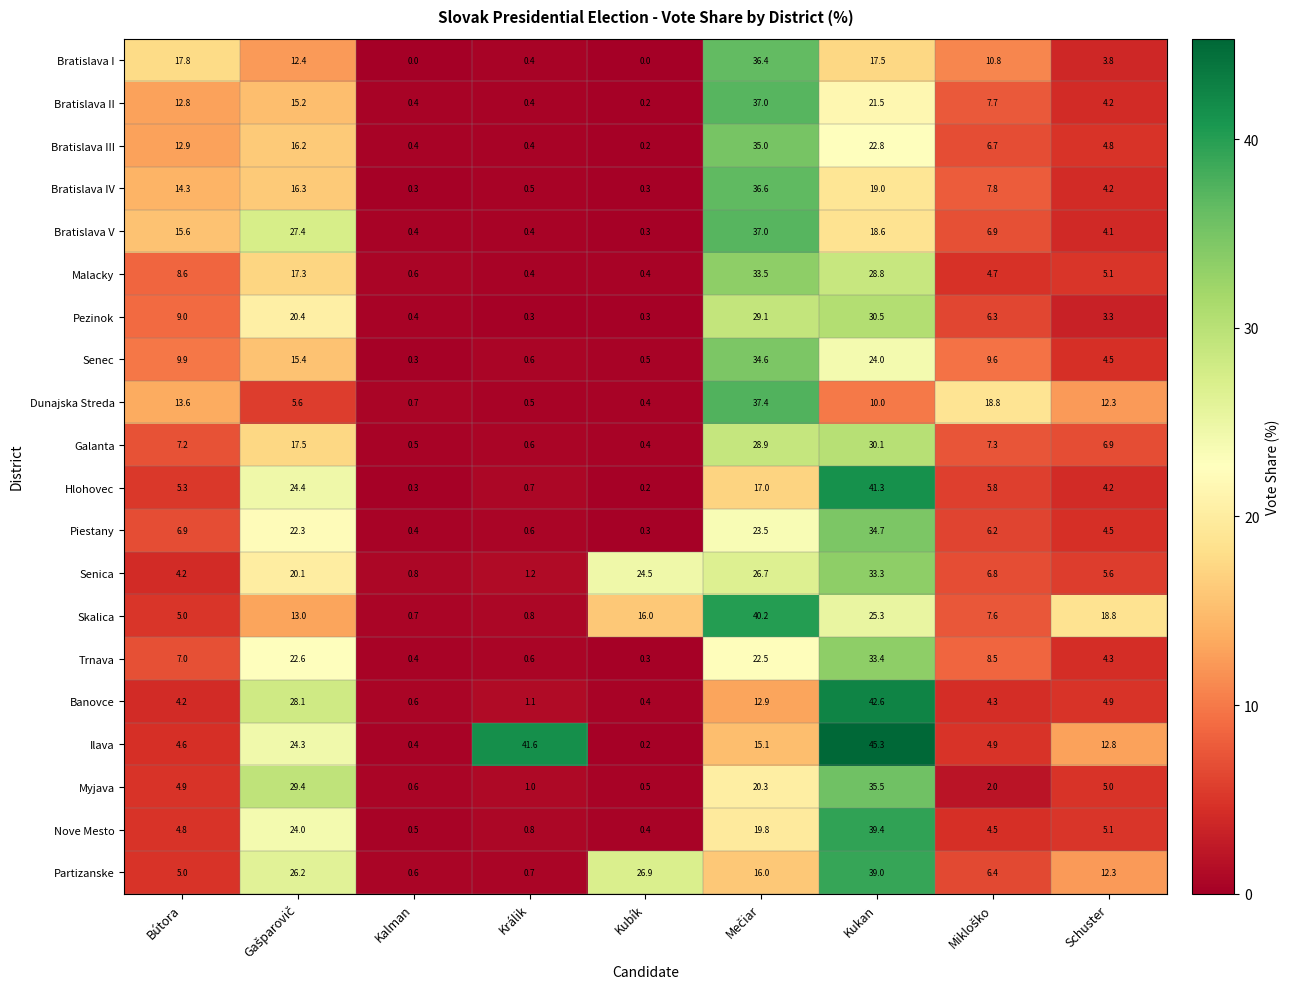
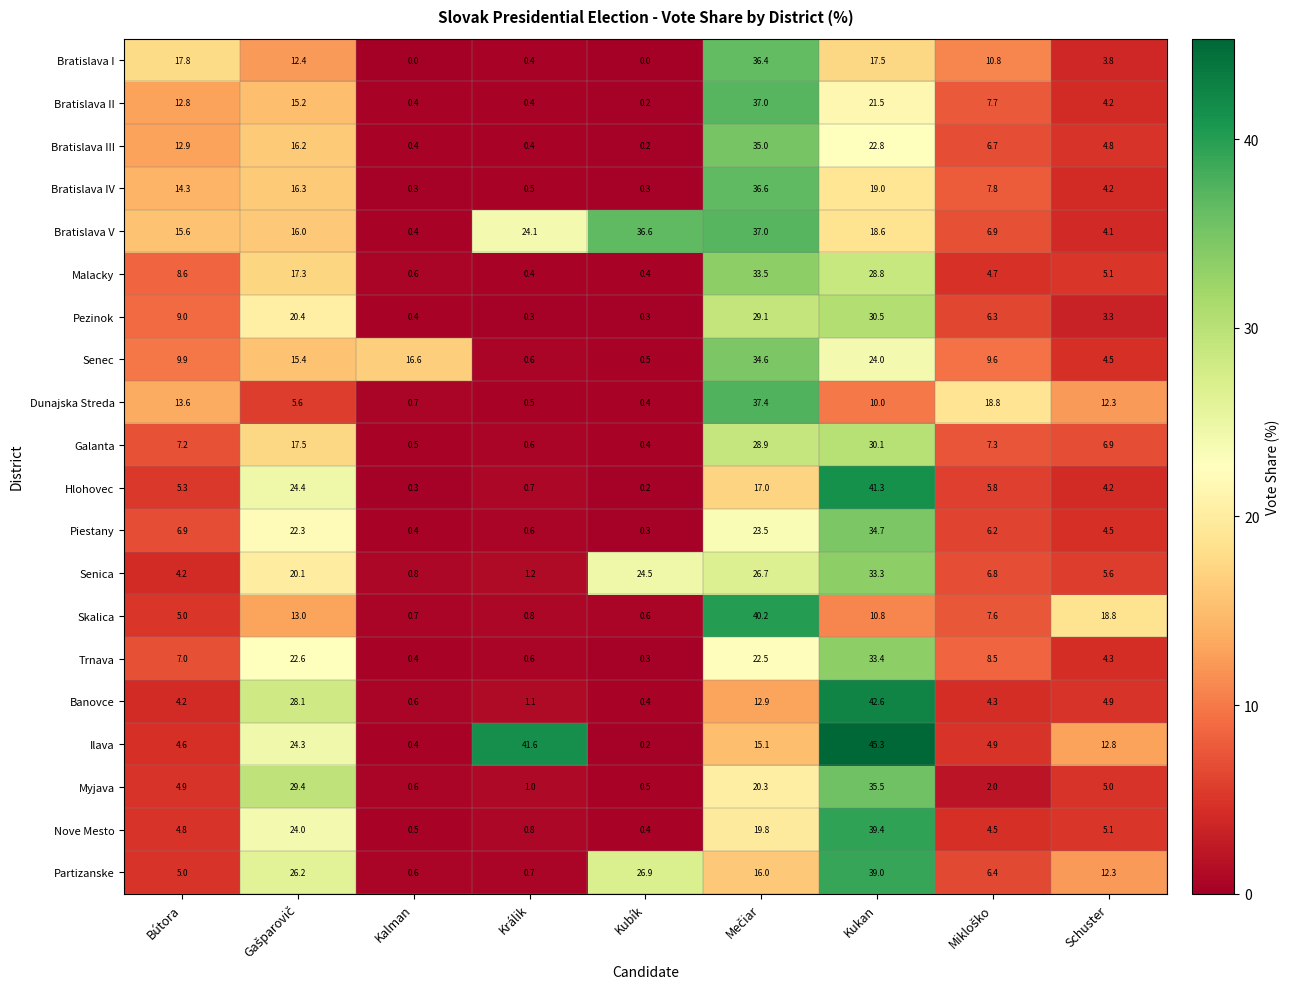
  {
    "Bratislava I": {
      "Bútora": 17.8,
      "Gašparovič": 12.4,
      "Kalman": 0.0,
      "Králik": 0.4,
      "Kubík": 0.0,
      "Mečiar": 36.4,
      "Kukan": 17.5,
      "Mikloško": 10.8,
      "Schuster": 3.8
    },
    "Bratislava II": {
      "Bútora": 12.8,
      "Gašparovič": 15.2,
      "Kalman": 0.4,
      "Králik": 0.4,
      "Kubík": 0.2,
      "Mečiar": 37.0,
      "Kukan": 21.5,
      "Mikloško": 7.7,
      "Schuster": 4.2
    },
    "Bratislava III": {
      "Bútora": 12.9,
      "Gašparovič": 16.2,
      "Kalman": 0.4,
      "Králik": 0.4,
      "Kubík": 0.2,
      "Mečiar": 35.0,
      "Kukan": 22.8,
      "Mikloško": 6.7,
      "Schuster": 4.8
    },
    "Bratislava IV": {
      "Bútora": 14.3,
      "Gašparovič": 16.3,
      "Kalman": 0.3,
      "Králik": 0.5,
      "Kubík": 0.3,
      "Mečiar": 36.6,
      "Kukan": 19.0,
      "Mikloško": 7.8,
      "Schuster": 4.2
    },
    "Bratislava V": {
      "Bútora": 15.6,
-     "Gašparovič": 27.4,
+     "Gašparovič": 16.0,
      "Kalman": 0.4,
-     "Králik": 0.4,
-     "Kubík": 0.3,
+     "Králik": 24.1,
+     "Kubík": 36.6,
      "Mečiar": 37.0,
      "Kukan": 18.6,
      "Mikloško": 6.9,
      "Schuster": 4.1
    },
    "Malacky": {
      "Bútora": 8.6,
      "Gašparovič": 17.3,
      "Kalman": 0.6,
      "Králik": 0.4,
      "Kubík": 0.4,
      "Mečiar": 33.5,
      "Kukan": 28.8,
      "Mikloško": 4.7,
      "Schuster": 5.1
    },
    "Pezinok": {
      "Bútora": 9.0,
      "Gašparovič": 20.4,
      "Kalman": 0.4,
      "Králik": 0.3,
      "Kubík": 0.3,
      "Mečiar": 29.1,
      "Kukan": 30.5,
      "Mikloško": 6.3,
      "Schuster": 3.3
    },
    "Senec": {
      "Bútora": 9.9,
      "Gašparovič": 15.4,
-     "Kalman": 0.3,
+     "Kalman": 16.6,
      "Králik": 0.6,
      "Kubík": 0.5,
      "Mečiar": 34.6,
      "Kukan": 24.0,
      "Mikloško": 9.6,
      "Schuster": 4.5
    },
    "Dunajska Streda": {
      "Bútora": 13.6,
      "Gašparovič": 5.6,
      "Kalman": 0.7,
      "Králik": 0.5,
      "Kubík": 0.4,
      "Mečiar": 37.4,
      "Kukan": 10.0,
      "Mikloško": 18.8,
      "Schuster": 12.3
    },
    "Galanta": {
      "Bútora": 7.2,
      "Gašparovič": 17.5,
      "Kalman": 0.5,
      "Králik": 0.6,
      "Kubík": 0.4,
      "Mečiar": 28.9,
      "Kukan": 30.1,
      "Mikloško": 7.3,
      "Schuster": 6.9
    },
    "Hlohovec": {
      "Bútora": 5.3,
      "Gašparovič": 24.4,
      "Kalman": 0.3,
      "Králik": 0.7,
      "Kubík": 0.2,
      "Mečiar": 17.0,
      "Kukan": 41.3,
      "Mikloško": 5.8,
      "Schuster": 4.2
    },
    "Piestany": {
      "Bútora": 6.9,
      "Gašparovič": 22.3,
      "Kalman": 0.4,
      "Králik": 0.6,
      "Kubík": 0.3,
      "Mečiar": 23.5,
      "Kukan": 34.7,
      "Mikloško": 6.2,
      "Schuster": 4.5
    },
    "Senica": {
      "Bútora": 4.2,
      "Gašparovič": 20.1,
      "Kalman": 0.8,
      "Králik": 1.2,
      "Kubík": 24.5,
      "Mečiar": 26.7,
      "Kukan": 33.3,
      "Mikloško": 6.8,
      "Schuster": 5.6
    },
    "Skalica": {
      "Bútora": 5.0,
      "Gašparovič": 13.0,
      "Kalman": 0.7,
      "Králik": 0.8,
-     "Kubík": 16.0,
+     "Kubík": 0.6,
      "Mečiar": 40.2,
-     "Kukan": 25.3,
+     "Kukan": 10.8,
      "Mikloško": 7.6,
      "Schuster": 18.8
    },
    "Trnava": {
      "Bútora": 7.0,
      "Gašparovič": 22.6,
      "Kalman": 0.4,
      "Králik": 0.6,
      "Kubík": 0.3,
      "Mečiar": 22.5,
      "Kukan": 33.4,
      "Mikloško": 8.5,
      "Schuster": 4.3
    },
    "Banovce": {
      "Bútora": 4.2,
      "Gašparovič": 28.1,
      "Kalman": 0.6,
      "Králik": 1.1,
      "Kubík": 0.4,
      "Mečiar": 12.9,
      "Kukan": 42.6,
      "Mikloško": 4.3,
      "Schuster": 4.9
    },
    "Ilava": {
      "Bútora": 4.6,
      "Gašparovič": 24.3,
      "Kalman": 0.4,
      "Králik": 41.6,
      "Kubík": 0.2,
      "Mečiar": 15.1,
      "Kukan": 45.3,
      "Mikloško": 4.9,
      "Schuster": 12.8
    },
    "Myjava": {
      "Bútora": 4.9,
      "Gašparovič": 29.4,
      "Kalman": 0.6,
      "Králik": 1.0,
      "Kubík": 0.5,
      "Mečiar": 20.3,
      "Kukan": 35.5,
      "Mikloško": 2.0,
      "Schuster": 5.0
    },
    "Nove Mesto": {
      "Bútora": 4.8,
      "Gašparovič": 24.0,
      "Kalman": 0.5,
      "Králik": 0.8,
      "Kubík": 0.4,
      "Mečiar": 19.8,
      "Kukan": 39.4,
      "Mikloško": 4.5,
      "Schuster": 5.1
    },
    "Partizanske": {
      "Bútora": 5.0,
      "Gašparovič": 26.2,
      "Kalman": 0.6,
      "Králik": 0.7,
      "Kubík": 26.9,
      "Mečiar": 16.0,
      "Kukan": 39.0,
      "Mikloško": 6.4,
      "Schuster": 12.3
    }
  }
